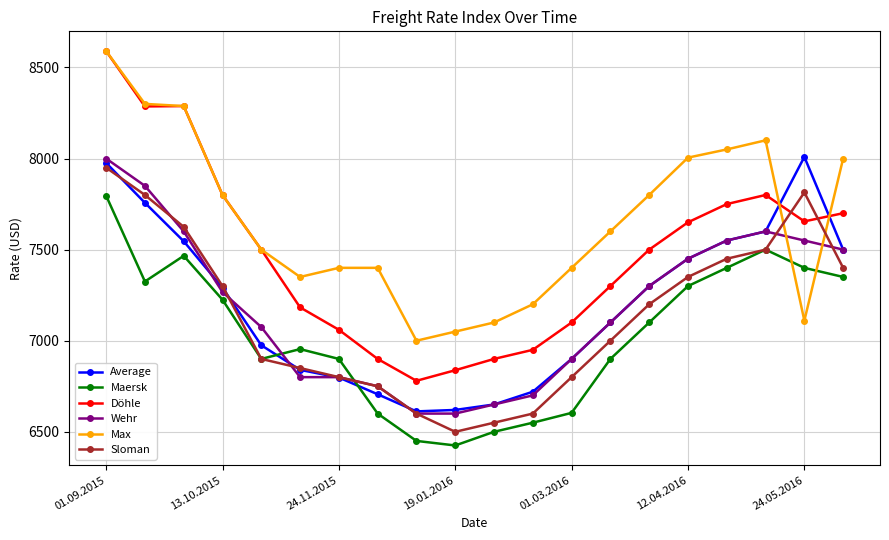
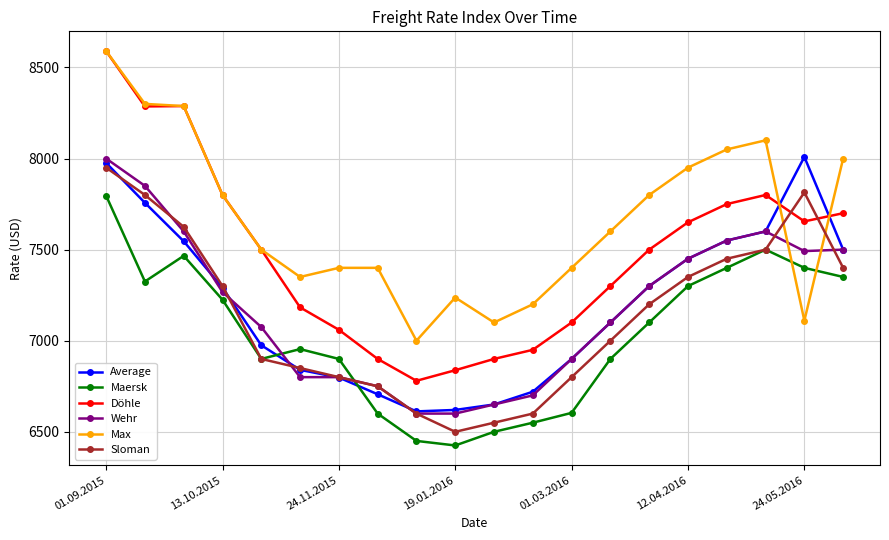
  {
    "Average": {
      "01.09.2015": 7980,
      "19.01.2016": 6620,
      "24.05.2016": 8010
    },
    "Maersk": {
      "01.09.2015": 7800,
      "13.10.2015": 7230,
      "24.11.2015": 6900,
      "19.01.2016": 6430,
      "01.03.2016": 6600,
      "12.04.2016": 7300,
      "24.05.2016": 7400
    },
    "Döhle": {
      "24.11.2015": 7060,
      "19.01.2016": 6840,
      "01.03.2016": 7100,
      "12.04.2016": 7650,
      "24.05.2016": 7660
    },
    "Wehr": {
      "01.09.2015": 8000,
      "13.10.2015": 7270,
      "19.01.2016": 6600,
-     "24.05.2016": 7550
+     "24.05.2016": 7490
    },
    "Max": {
      "24.11.2015": 7400,
-     "19.01.2016": 7050,
+     "19.01.2016": 7240,
      "01.03.2016": 7400,
-     "12.04.2016": 8010,
+     "12.04.2016": 7950,
      "24.05.2016": 7110
    },
    "Sloman": {
      "01.09.2015": 7950,
      "19.01.2016": 6500,
      "01.03.2016": 6800,
      "12.04.2016": 7350,
      "24.05.2016": 7810
    }
  }
